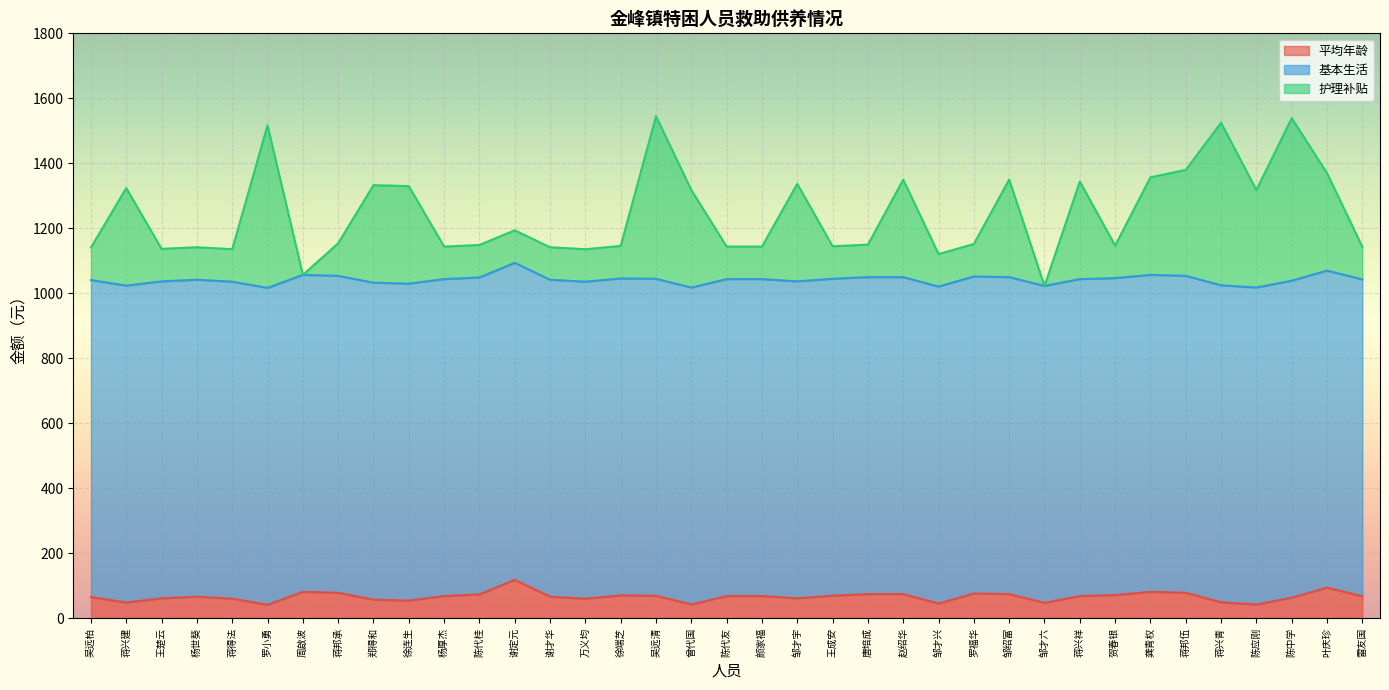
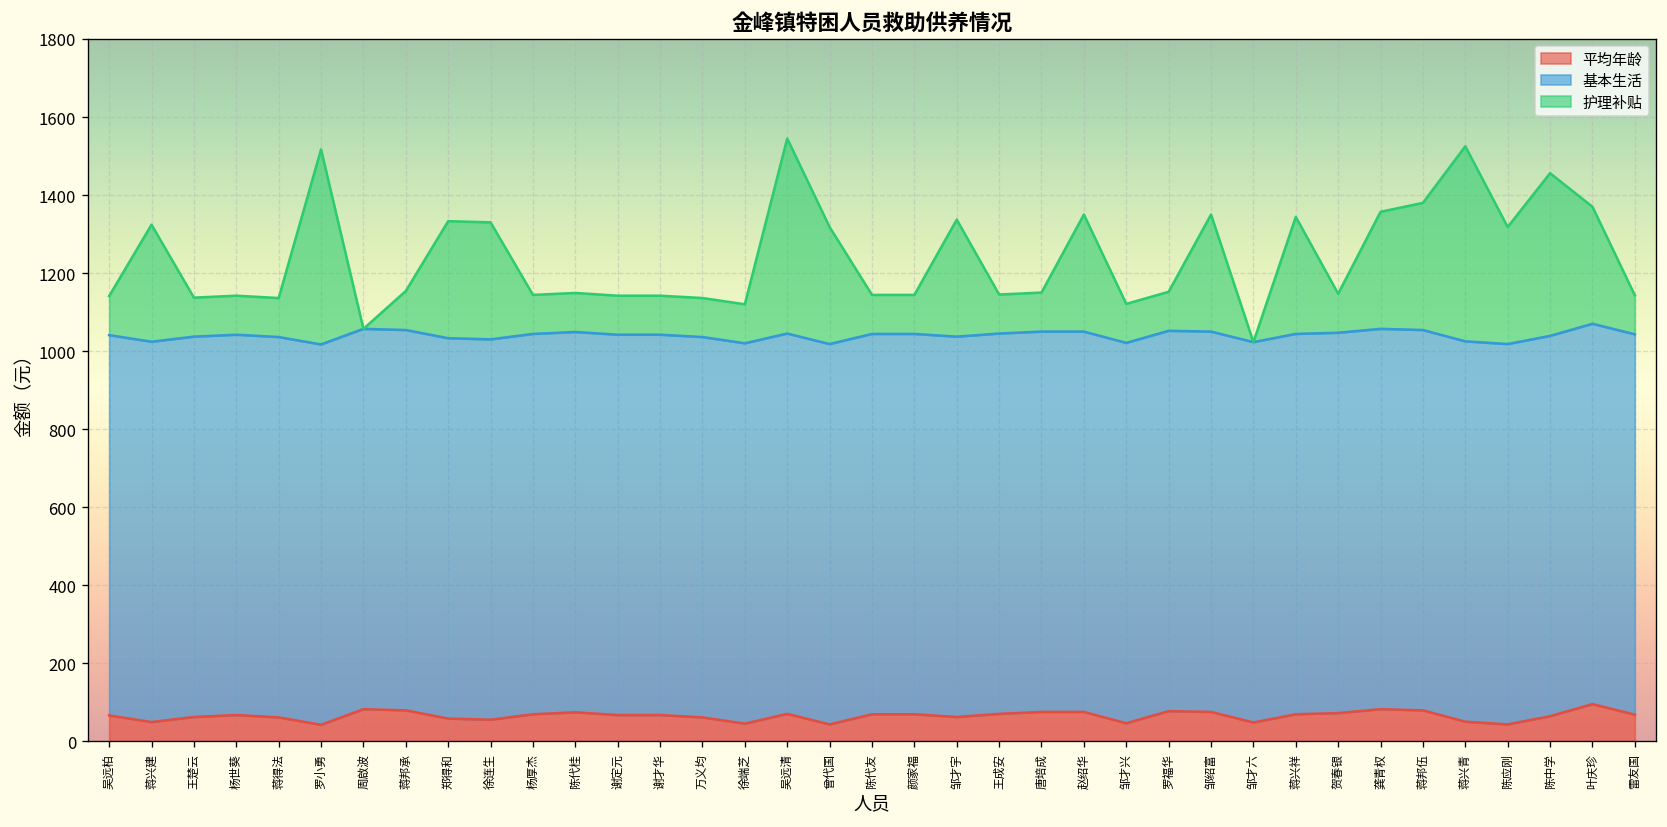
  {
    "平均年龄": {
      "吴远柏": 70,
      "蒋兴建": 50,
      "王楚云": 60,
      "杨世葵": 70,
      "蒋得法": 60,
      "罗小勇": 40,
      "周啟波": 80,
      "蒋邦承": 80,
      "郑得和": 60,
      "徐连生": 60,
      "杨厚杰": 70,
      "陈代桂": 70,
-     "谢定元": 120,
+     "谢定元": 70,
      "谢才华": 70,
      "万义均": 60,
-     "徐端芝": 70,
+     "徐端芝": 50,
      "吴远清": 70,
      "曾代国": 40,
      "陈代友": 70,
      "颜家福": 70,
      "邹才宇": 60,
      "王成安": 70,
      "唐培成": 80,
      "赵绍华": 80,
      "邹才兴": 50,
      "罗福华": 80,
      "邹绍富": 80,
      "邹才六": 50,
      "蒋兴祥": 70,
      "贺春银": 70,
      "龚青权": 80,
      "蒋邦伍": 80,
      "蒋兴青": 50,
      "陈应刚": 40,
      "陈中学": 60,
      "叶庆珍": 100,
      "雷友国": 70
    },
    "基本生活": {
      "吴远柏": 980,
      "蒋兴建": 980,
      "王楚云": 980,
      "杨世葵": 980,
      "蒋得法": 980,
      "罗小勇": 980,
      "蒋邦承": 980,
      "郑得和": 980,
      "徐连生": 980,
      "杨厚杰": 980,
      "陈代桂": 980,
      "谢定元": 980,
      "谢才华": 980,
      "万义均": 980,
      "徐端芝": 980,
      "吴远清": 980,
      "曾代国": 980,
      "陈代友": 980,
      "颜家福": 980,
      "邹才宇": 980,
      "王成安": 980,
      "唐培成": 980,
      "赵绍华": 980,
      "邹才兴": 980,
      "罗福华": 980,
      "邹绍富": 980,
      "蒋兴祥": 980,
      "贺春银": 980,
      "龚青权": 980,
      "蒋邦伍": 980,
      "蒋兴青": 980,
      "陈应刚": 980,
      "陈中学": 980,
      "叶庆珍": 980,
      "雷友国": 980
    },
    "护理补贴": {
      "吴远柏": 100,
      "蒋兴建": 300,
      "王楚云": 100,
      "杨世葵": 100,
      "蒋得法": 100,
      "罗小勇": 500,
      "蒋邦承": 100,
      "郑得和": 300,
      "徐连生": 300,
      "杨厚杰": 100,
      "陈代桂": 100,
      "谢定元": 100,
      "谢才华": 100,
      "万义均": 100,
      "徐端芝": 100,
      "吴远清": 500,
      "曾代国": 300,
      "陈代友": 100,
      "颜家福": 100,
      "邹才宇": 300,
      "王成安": 100,
      "唐培成": 100,
      "赵绍华": 300,
      "邹才兴": 100,
      "罗福华": 100,
      "邹绍富": 300,
      "蒋兴祥": 300,
      "贺春银": 100,
      "龚青权": 300,
      "蒋邦伍": 330,
      "蒋兴青": 500,
      "陈应刚": 300,
-     "陈中学": 500,
+     "陈中学": 420,
      "叶庆珍": 300,
      "雷友国": 100
    }
  }
